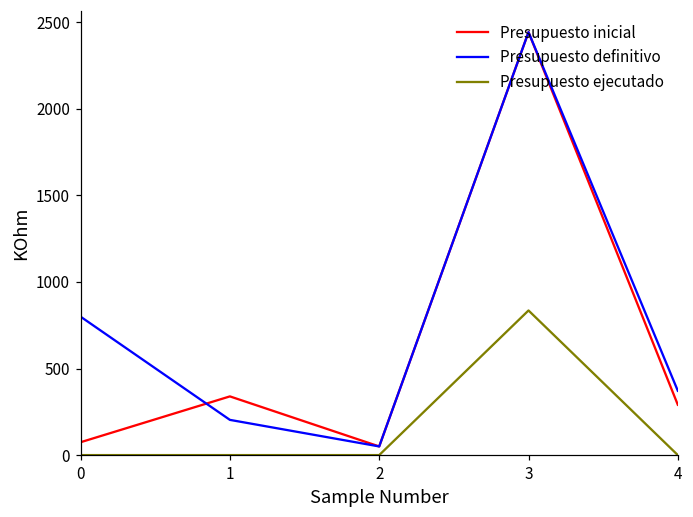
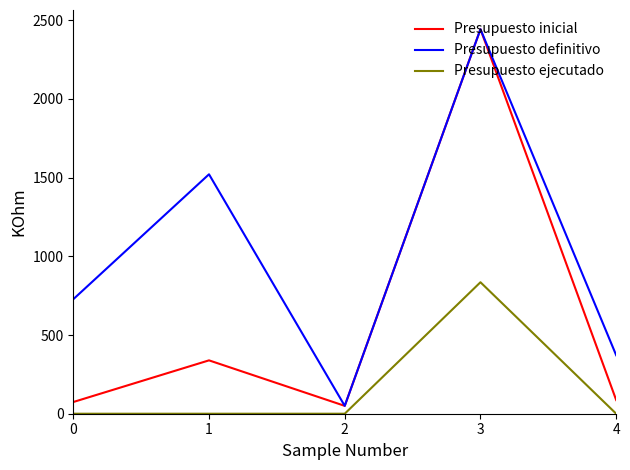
  {
    "Presupuesto inicial": {
      "0": 70,
      "1": 340,
-     "4": 290
+     "4": 90
    },
    "Presupuesto definitivo": {
-     "0": 800,
-     "1": 200,
+     "0": 730,
+     "1": 1520,
      "4": 370
    },
    "Presupuesto ejecutado": {
      "0": 0,
      "1": 0,
      "2": 0,
      "3": 840,
      "4": 0
    }
  }
